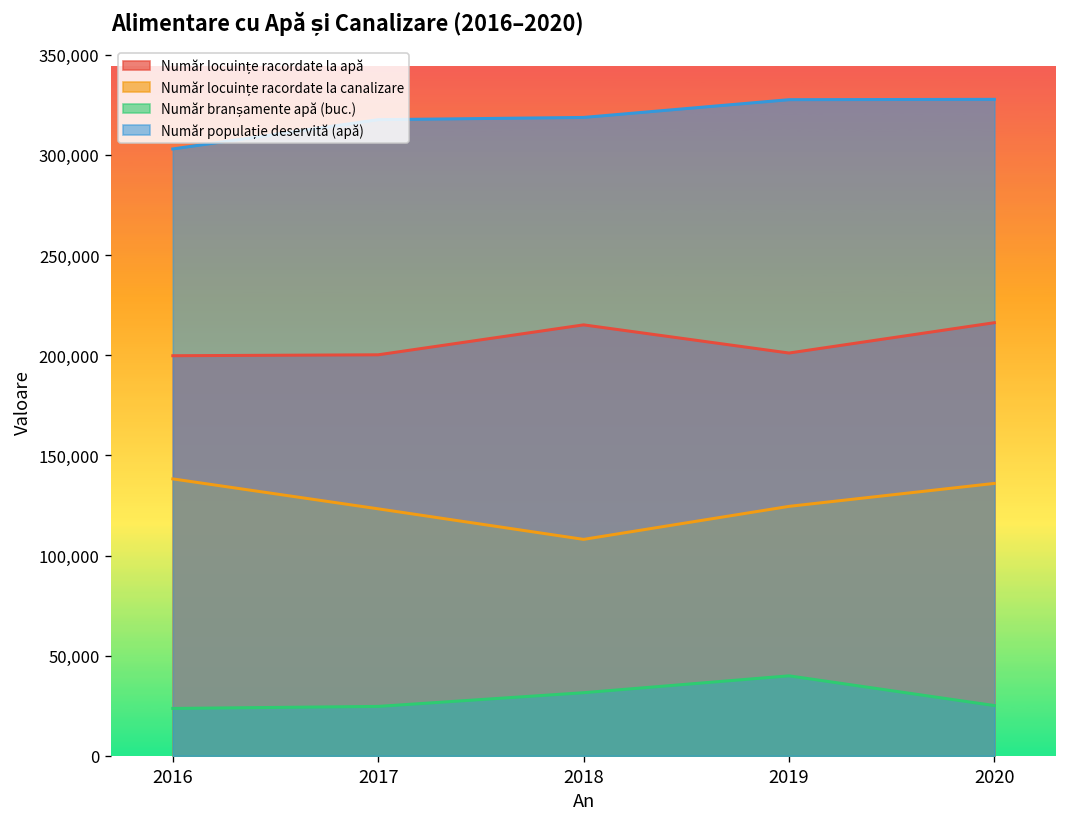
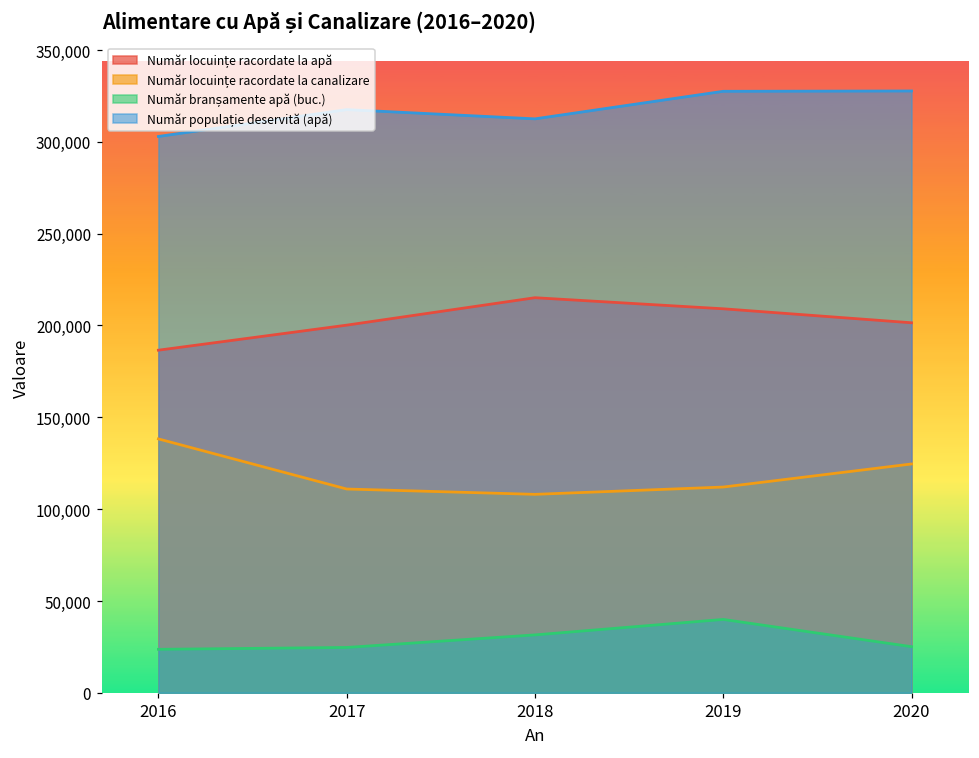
  {
    "Număr locuințe racordate la apă": {
-     "2016": "200,000",
+     "2016": "187,000",
      "2017": "200,000",
      "2018": "215,000",
-     "2019": "201,000",
-     "2020": "216,000"
+     "2019": "209,000",
+     "2020": "201,000"
    },
    "Număr locuințe racordate la canalizare": {
      "2016": "138,000",
-     "2017": "123,000",
+     "2017": "111,000",
      "2018": "108,000",
-     "2019": "125,000",
-     "2020": "136,000"
+     "2019": "112,000",
+     "2020": "125,000"
    },
    "Număr branșamente apă (buc.)": {
      "2016": "24,000",
      "2017": "25,000",
      "2018": "32,000",
      "2019": "40,000",
      "2020": "25,000"
    },
    "Număr populație deservită (apă)": {
      "2016": "303,000",
-     "2018": "319,000",
+     "2018": "313,000",
      "2019": "328,000",
      "2020": "328,000"
    }
  }
